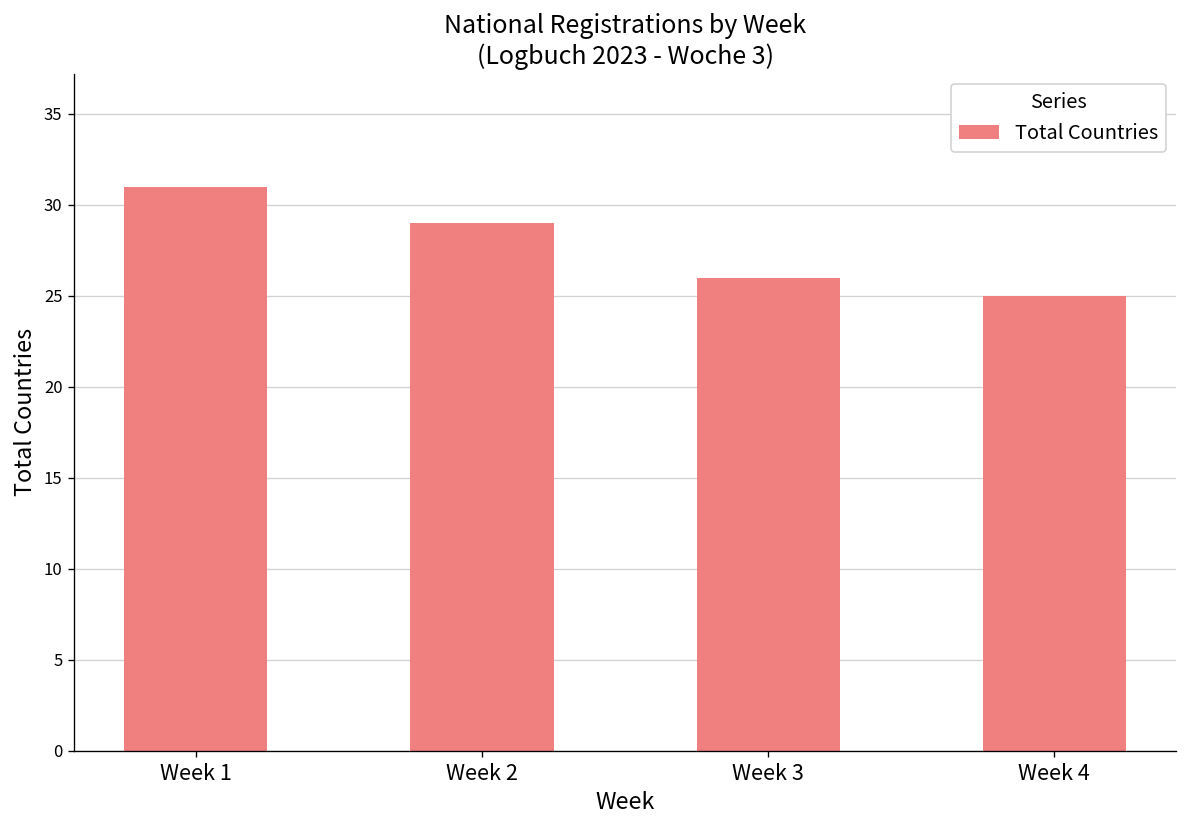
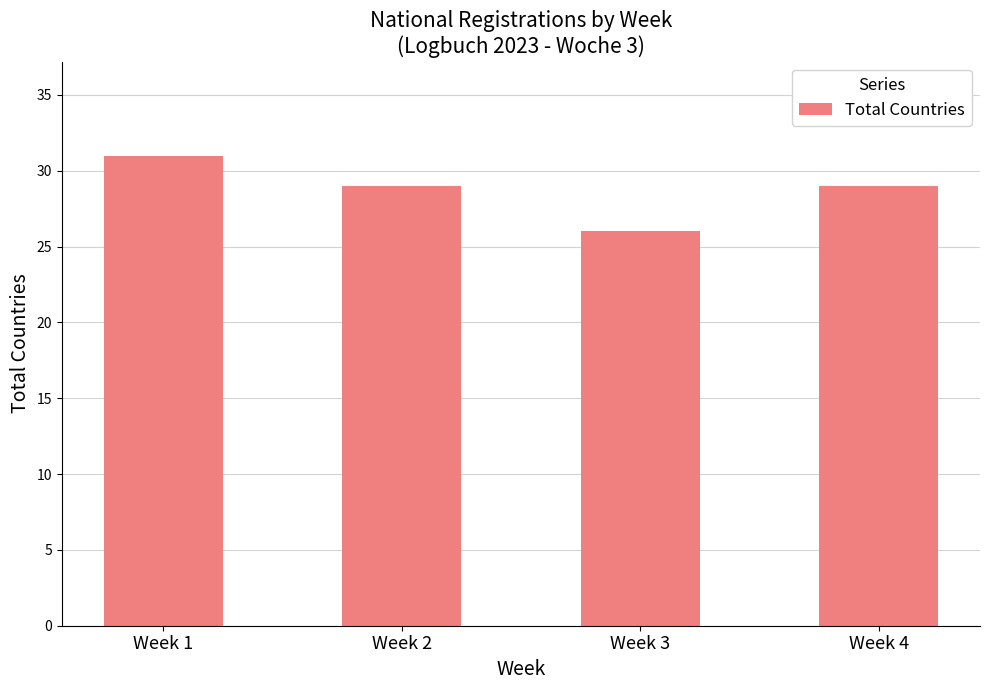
  {
    "Week 1": 31,
    "Week 2": 29,
    "Week 3": 26,
-   "Week 4": 25
+   "Week 4": 29
  }
